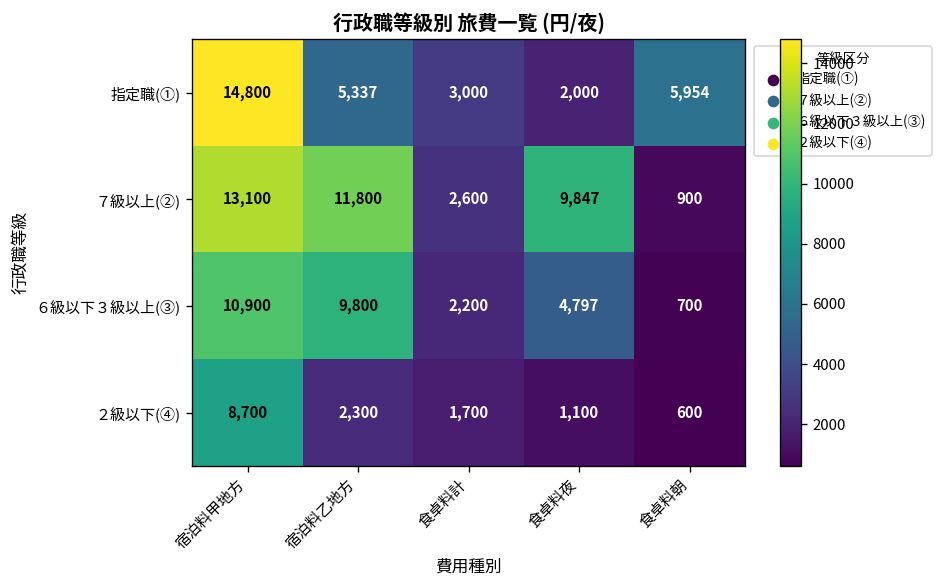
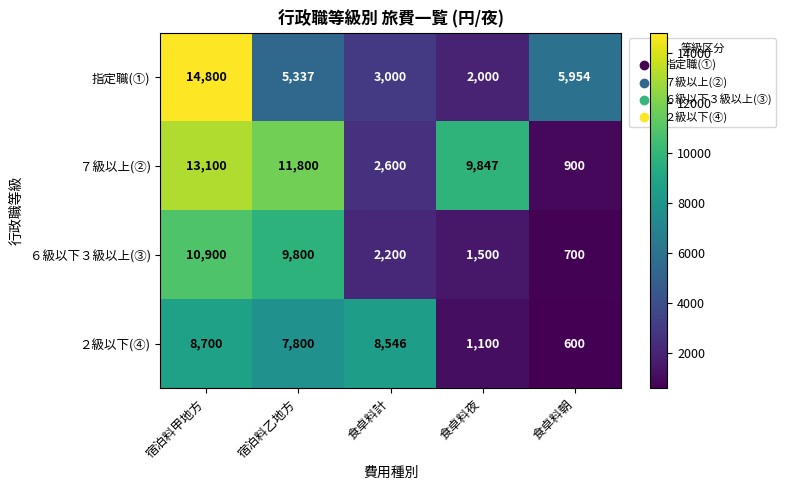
  {
    "指定職(①)": {
      "宿泊料甲地方": "14,800",
      "宿泊料乙地方": "5,337",
      "食卓料計": "3,000",
      "食卓料夜": "2,000",
      "食卓料朝": "5,954"
    },
    "７級以上(②)": {
      "宿泊料甲地方": "13,100",
      "宿泊料乙地方": "11,800",
      "食卓料計": "2,600",
      "食卓料夜": "9,847",
      "食卓料朝": "900"
    },
    "６級以下３級以上(③)": {
      "宿泊料甲地方": "10,900",
      "宿泊料乙地方": "9,800",
      "食卓料計": "2,200",
-     "食卓料夜": "4,797",
+     "食卓料夜": "1,500",
      "食卓料朝": "700"
    },
    "２級以下(④)": {
      "宿泊料甲地方": "8,700",
-     "宿泊料乙地方": "2,300",
-     "食卓料計": "1,700",
+     "宿泊料乙地方": "7,800",
+     "食卓料計": "8,546",
      "食卓料夜": "1,100",
      "食卓料朝": "600"
    }
  }
